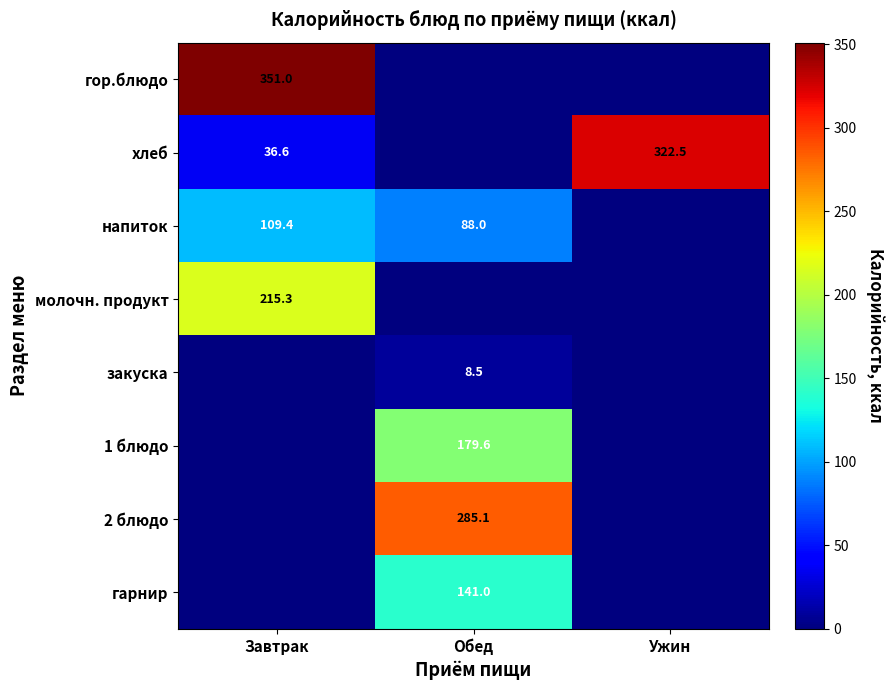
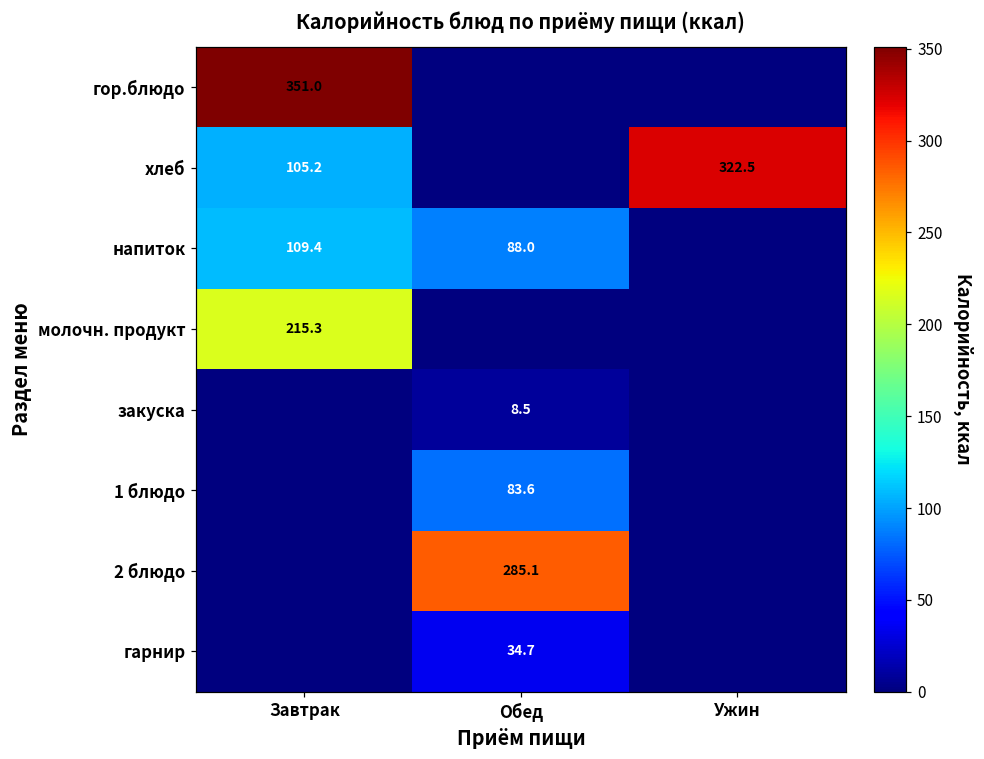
  {
    "гор.блюдо": {
      "Завтрак": 351.0
    },
    "хлеб": {
-     "Завтрак": 36.6,
+     "Завтрак": 105.2,
      "Ужин": 322.5
    },
    "напиток": {
      "Завтрак": 109.4,
      "Обед": 88.0
    },
    "молочн. продукт": {
      "Завтрак": 215.3
    },
    "закуска": {
      "Обед": 8.5
    },
    "1 блюдо": {
-     "Обед": 179.6
+     "Обед": 83.6
    },
    "2 блюдо": {
      "Обед": 285.1
    },
    "гарнир": {
-     "Обед": 141.0
+     "Обед": 34.7
    }
  }
